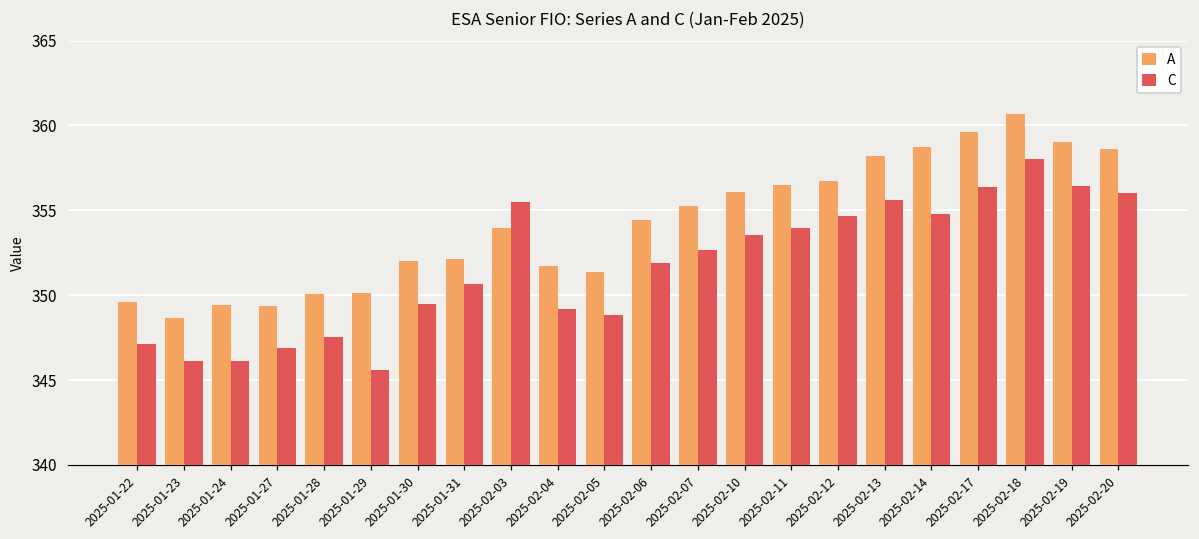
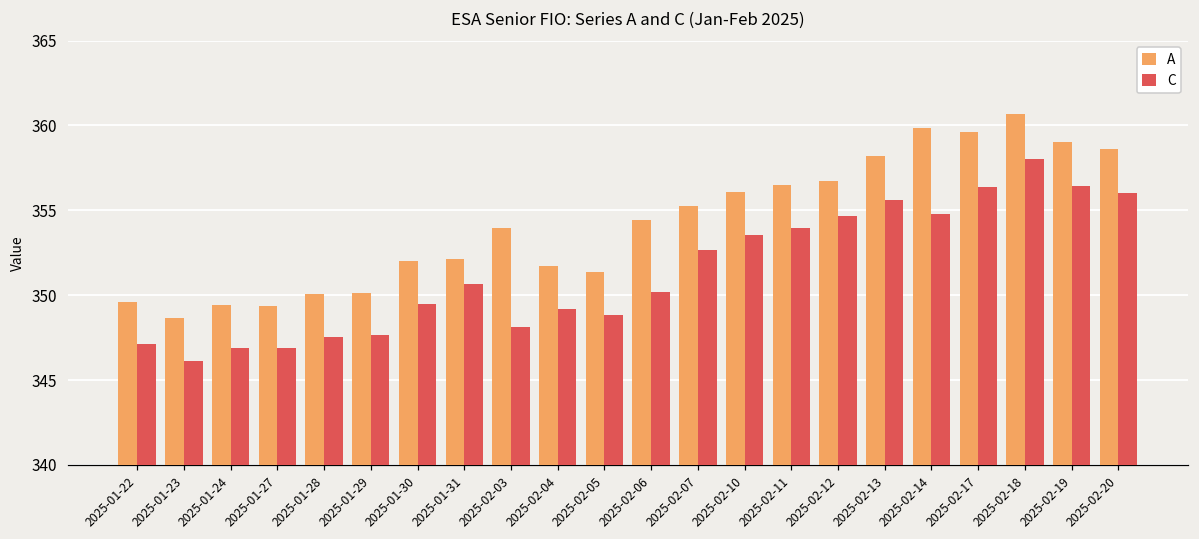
  {
    "A": {
      "2025-01-22": 349.6,
      "2025-01-23": 348.6,
      "2025-01-24": 349.4,
      "2025-01-27": 349.4,
      "2025-01-28": 350.1,
      "2025-01-29": 350.2,
      "2025-01-30": 352.0,
      "2025-01-31": 352.1,
      "2025-02-03": 354.0,
      "2025-02-04": 351.7,
      "2025-02-05": 351.4,
      "2025-02-06": 354.4,
      "2025-02-07": 355.3,
      "2025-02-10": 356.1,
      "2025-02-11": 356.5,
      "2025-02-12": 356.7,
      "2025-02-13": 358.2,
-     "2025-02-14": 358.7,
+     "2025-02-14": 359.8,
      "2025-02-17": 359.6,
      "2025-02-18": 360.7,
      "2025-02-19": 359.0,
      "2025-02-20": 358.6
    },
    "C": {
      "2025-01-22": 347.1,
      "2025-01-23": 346.1,
-     "2025-01-24": 346.1,
+     "2025-01-24": 346.9,
      "2025-01-27": 346.9,
      "2025-01-28": 347.6,
-     "2025-01-29": 345.6,
+     "2025-01-29": 347.6,
      "2025-01-30": 349.5,
      "2025-01-31": 350.7,
-     "2025-02-03": 355.5,
+     "2025-02-03": 348.1,
      "2025-02-04": 349.2,
      "2025-02-05": 348.8,
-     "2025-02-06": 351.9,
+     "2025-02-06": 350.2,
      "2025-02-07": 352.7,
      "2025-02-10": 353.5,
      "2025-02-11": 353.9,
      "2025-02-12": 354.7,
      "2025-02-13": 355.6,
      "2025-02-14": 354.8,
      "2025-02-17": 356.4,
      "2025-02-18": 358.1,
      "2025-02-19": 356.4,
      "2025-02-20": 356.0
    }
  }
